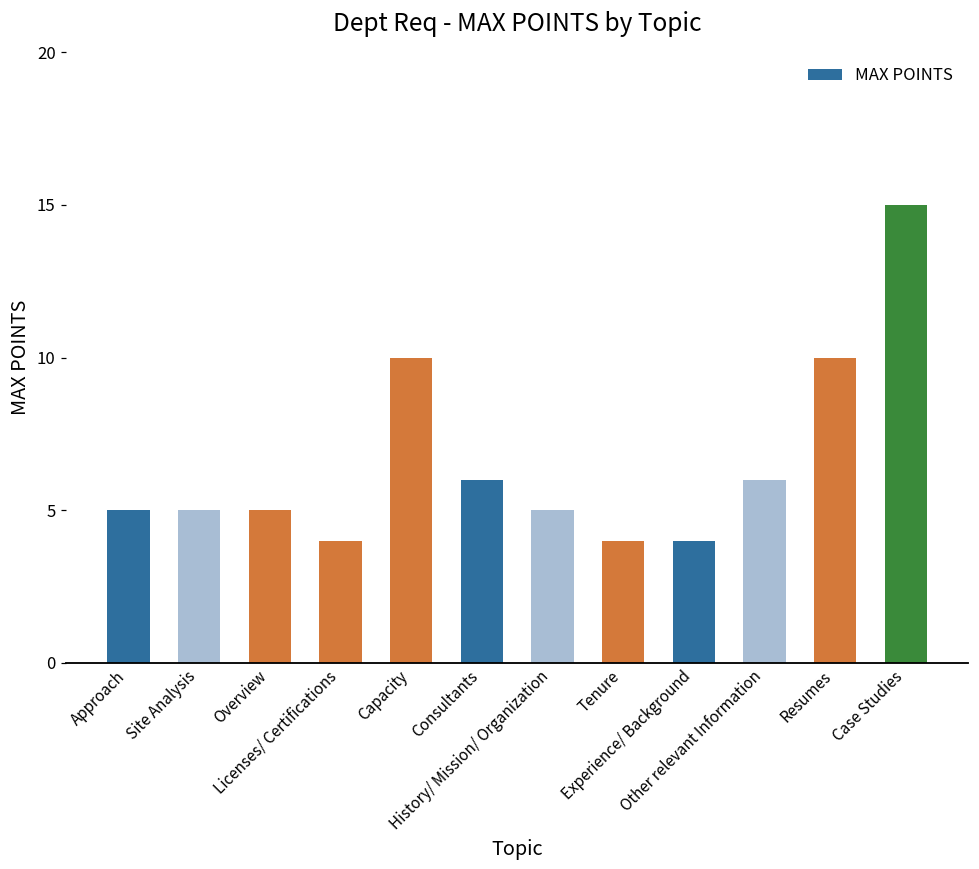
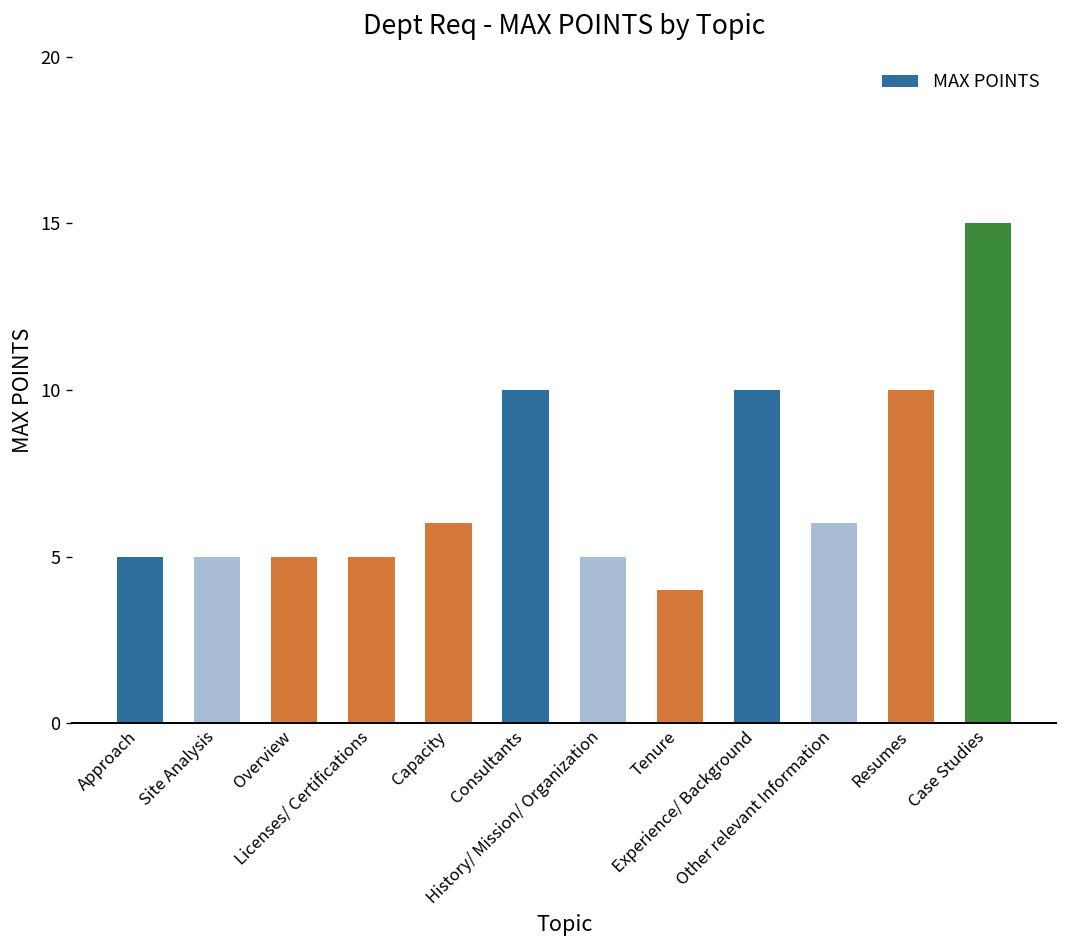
  {
    "Approach": 5,
    "Site Analysis": 5,
    "Overview": 5,
-   "Licenses/ Certifications": 4,
-   "Capacity": 10,
-   "Consultants": 6,
+   "Licenses/ Certifications": 5,
+   "Capacity": 6,
+   "Consultants": 10,
    "History/ Mission/ Organization": 5,
    "Tenure": 4,
-   "Experience/ Background": 4,
+   "Experience/ Background": 10,
    "Other relevant Information": 6,
    "Resumes": 10,
    "Case Studies": 15
  }
